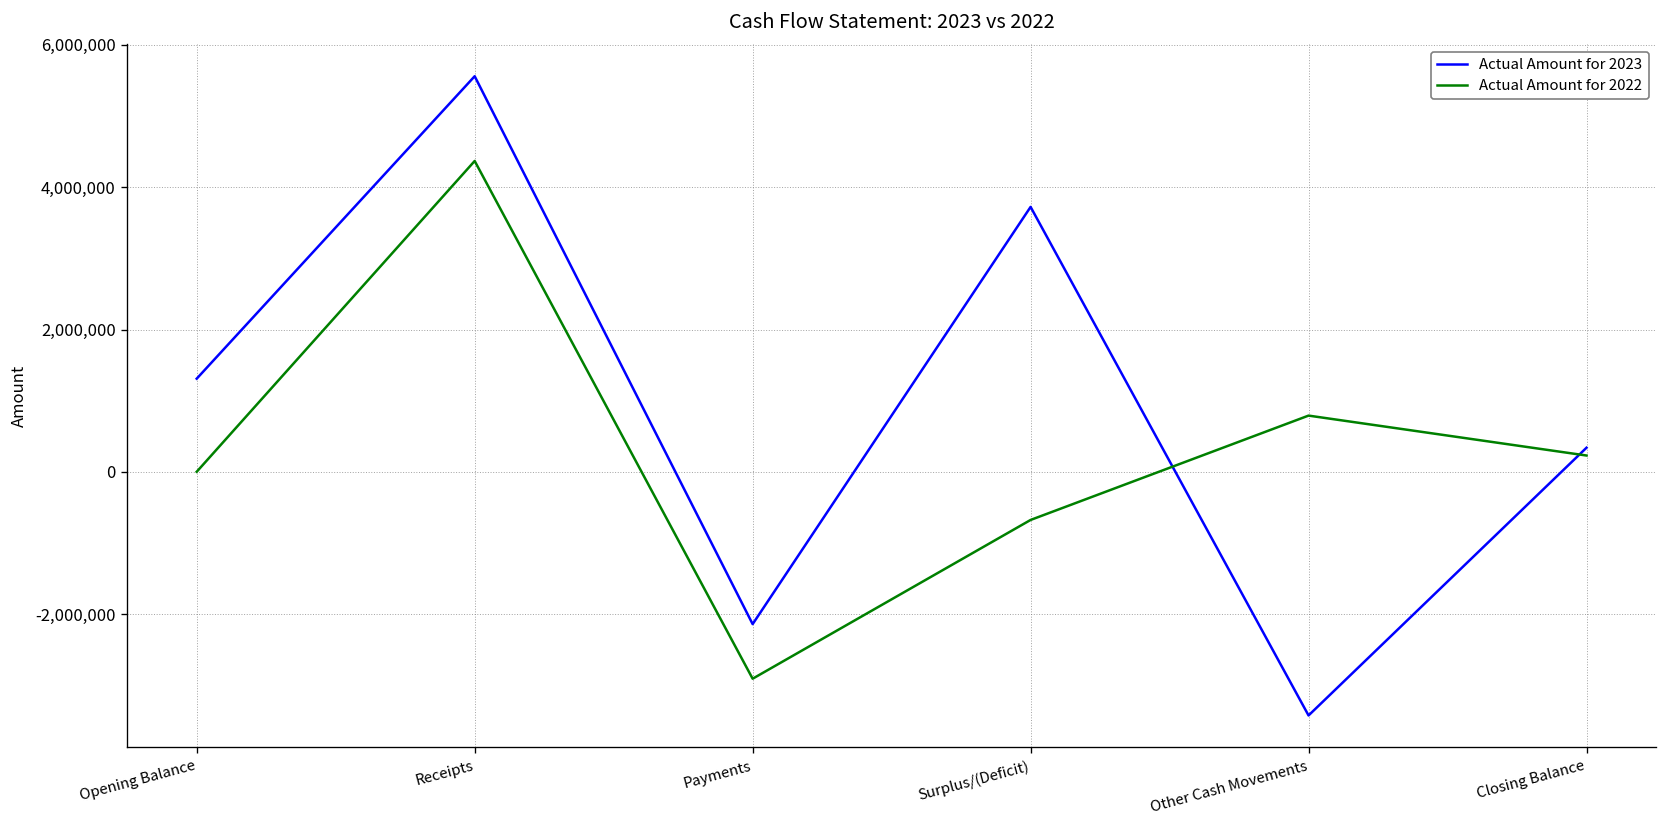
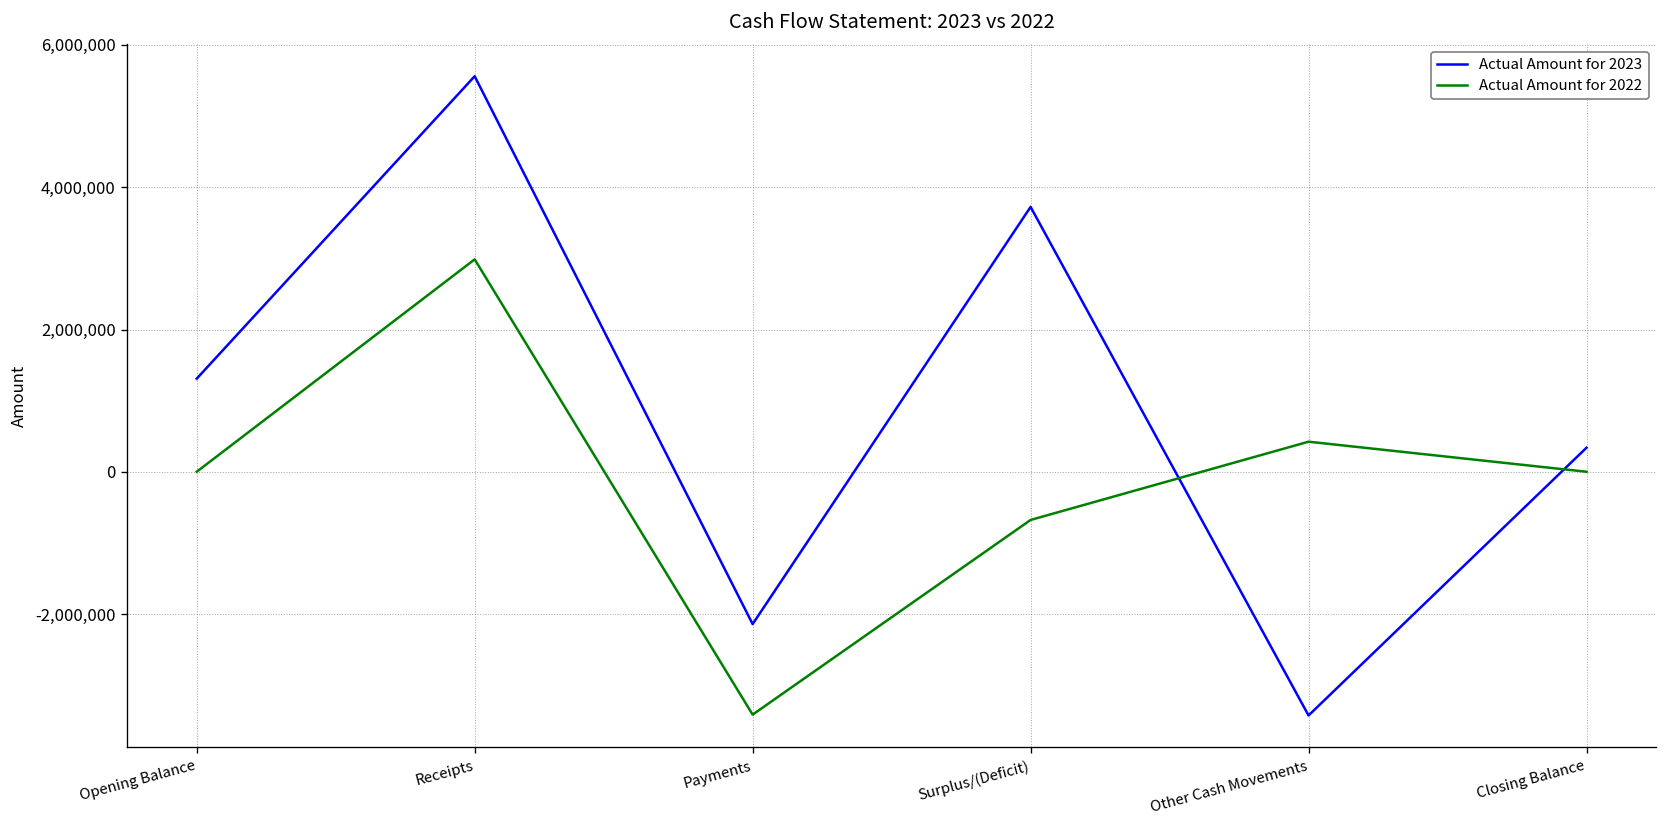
  {
    "Actual Amount for 2023": {
      "Opening Balance": "1,300,000",
      "Receipts": "5,600,000",
      "Payments": "-2,100,000",
      "Surplus/(Deficit)": "3,700,000",
      "Other Cash Movements": "-3,400,000",
      "Closing Balance": "300,000"
    },
    "Actual Amount for 2022": {
      "Opening Balance": "0",
-     "Receipts": "4,400,000",
-     "Payments": "-2,900,000",
+     "Receipts": "3,000,000",
+     "Payments": "-3,400,000",
      "Surplus/(Deficit)": "-700,000",
-     "Other Cash Movements": "800,000",
-     "Closing Balance": "200,000"
+     "Other Cash Movements": "400,000",
+     "Closing Balance": "0"
    }
  }
